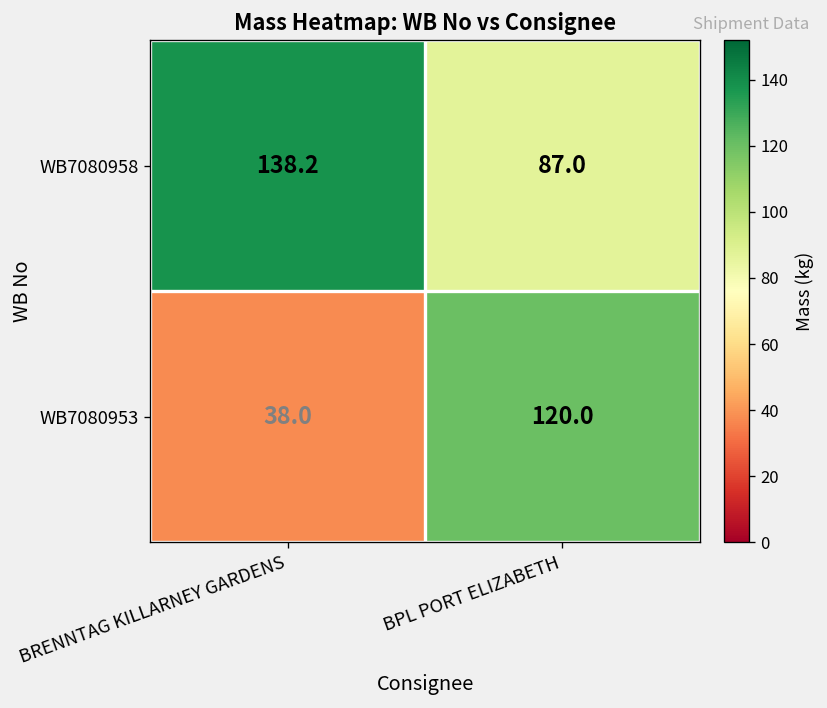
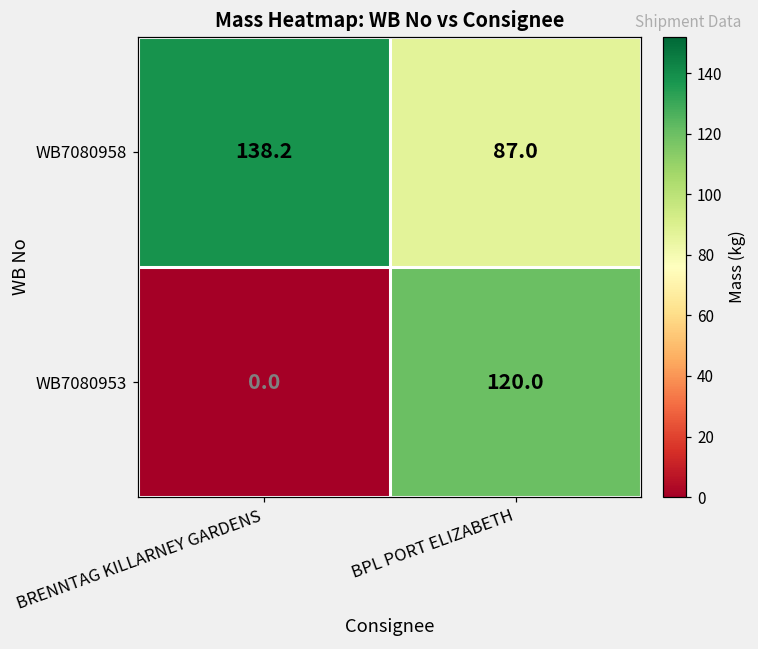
  {
    "WB7080958": {
      "BRENNTAG KILLARNEY GARDENS": 138.2,
      "BPL PORT ELIZABETH": 87.0
    },
    "WB7080953": {
-     "BRENNTAG KILLARNEY GARDENS": 38.0,
+     "BRENNTAG KILLARNEY GARDENS": 0.0,
      "BPL PORT ELIZABETH": 120.0
    }
  }
